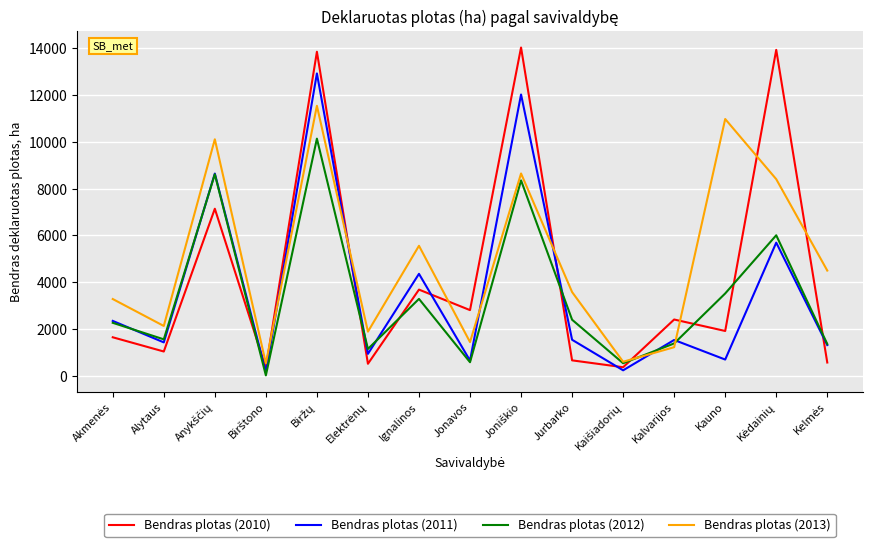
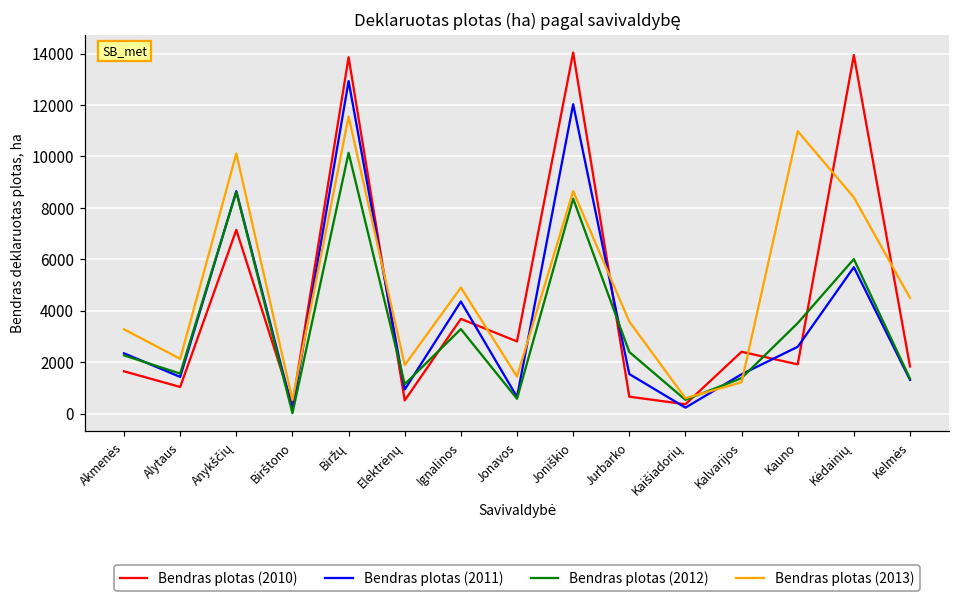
  {
    "Bendras plotas (2010)": {
      "Akmenės": 1600,
      "Alytaus": 1000,
      "Anykščių": 7100,
      "Birštono": 300,
      "Biržų": 13900,
      "Elektrėnų": 500,
      "Ignalinos": 3700,
      "Jonavos": 2800,
      "Joniškio": 14000,
      "Jurbarko": 700,
      "Kaišiadorių": 400,
      "Kalvarijos": 2400,
      "Kauno": 1900,
      "Kėdainių": 13900,
-     "Kelmės": 600
+     "Kelmės": 1800
    },
    "Bendras plotas (2011)": {
      "Alytaus": 1400,
      "Birštono": 200,
      "Biržų": 12900,
      "Elektrėnų": 900,
      "Ignalinos": 4400,
      "Joniškio": 12000,
      "Jurbarko": 1500,
      "Kaišiadorių": 200,
      "Kalvarijos": 1500,
-     "Kauno": 700,
+     "Kauno": 2600,
      "Kėdainių": 5700
    },
    "Bendras plotas (2012)": {
      "Alytaus": 1600,
      "Birštono": 0,
      "Biržų": 10100,
      "Elektrėnų": 1100,
      "Ignalinos": 3300,
      "Joniškio": 8400,
      "Jurbarko": 2400,
      "Kalvarijos": 1400,
      "Kauno": 3500,
      "Kėdainių": 6000
    },
    "Bendras plotas (2013)": {
      "Akmenės": 3300,
      "Alytaus": 2100,
      "Anykščių": 10100,
      "Birštono": 500,
      "Biržų": 11500,
      "Elektrėnų": 1900,
-     "Ignalinos": 5600,
+     "Ignalinos": 4900,
      "Jonavos": 1400,
      "Joniškio": 8700,
      "Jurbarko": 3600,
      "Kalvarijos": 1200,
      "Kauno": 11000,
      "Kėdainių": 8400,
      "Kelmės": 4500
    }
  }
